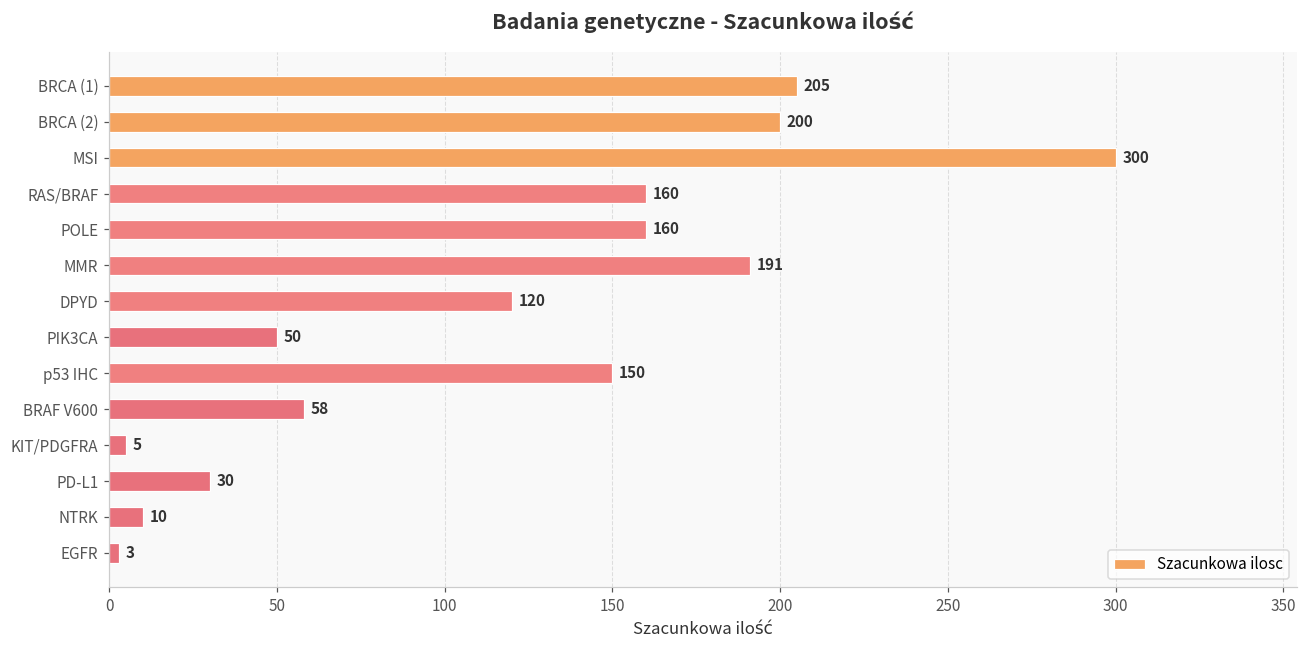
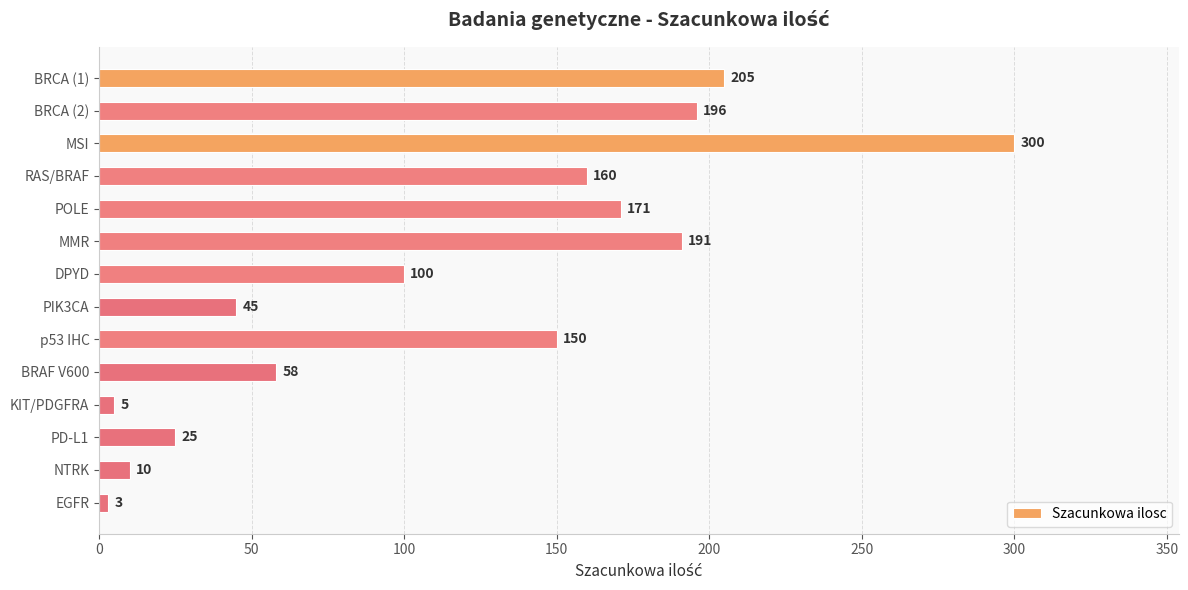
  {
    "BRCA (1)": 205,
-   "BRCA (2)": 200,
+   "BRCA (2)": 196,
    "MSI": 300,
    "RAS/BRAF": 160,
-   "POLE": 160,
+   "POLE": 171,
    "MMR": 191,
-   "DPYD": 120,
-   "PIK3CA": 50,
+   "DPYD": 100,
+   "PIK3CA": 45,
    "p53 IHC": 150,
    "BRAF V600": 58,
    "KIT/PDGFRA": 5,
-   "PD-L1": 30,
+   "PD-L1": 25,
    "NTRK": 10,
    "EGFR": 3
  }
